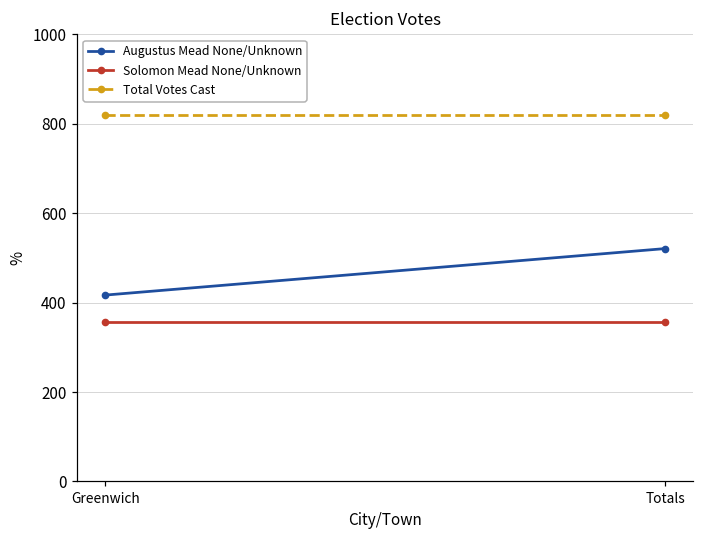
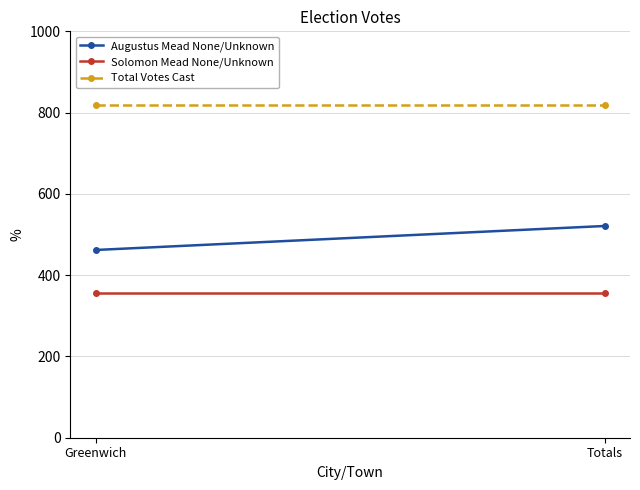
  {
    "Augustus Mead None/Unknown": {
-     "Greenwich": 420,
+     "Greenwich": 460,
      "Totals": 520
    },
    "Solomon Mead None/Unknown": {
      "Greenwich": 360,
      "Totals": 360
    },
    "Total Votes Cast": {
      "Greenwich": 820,
      "Totals": 820
    }
  }
